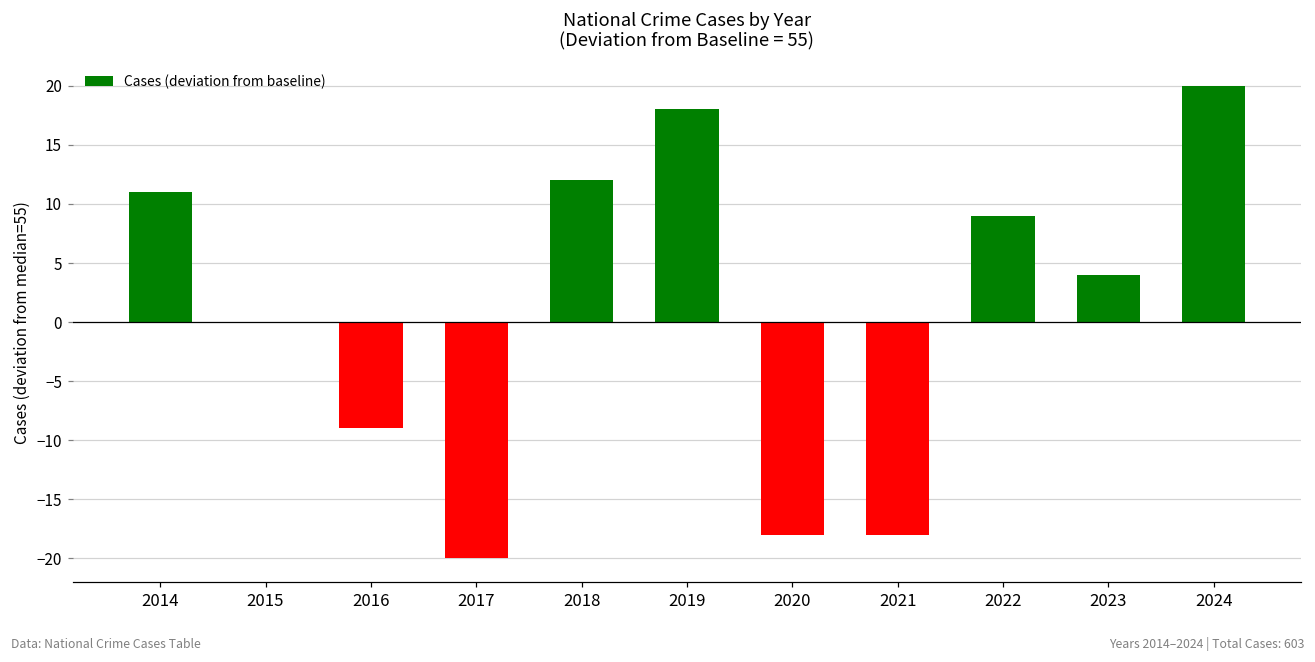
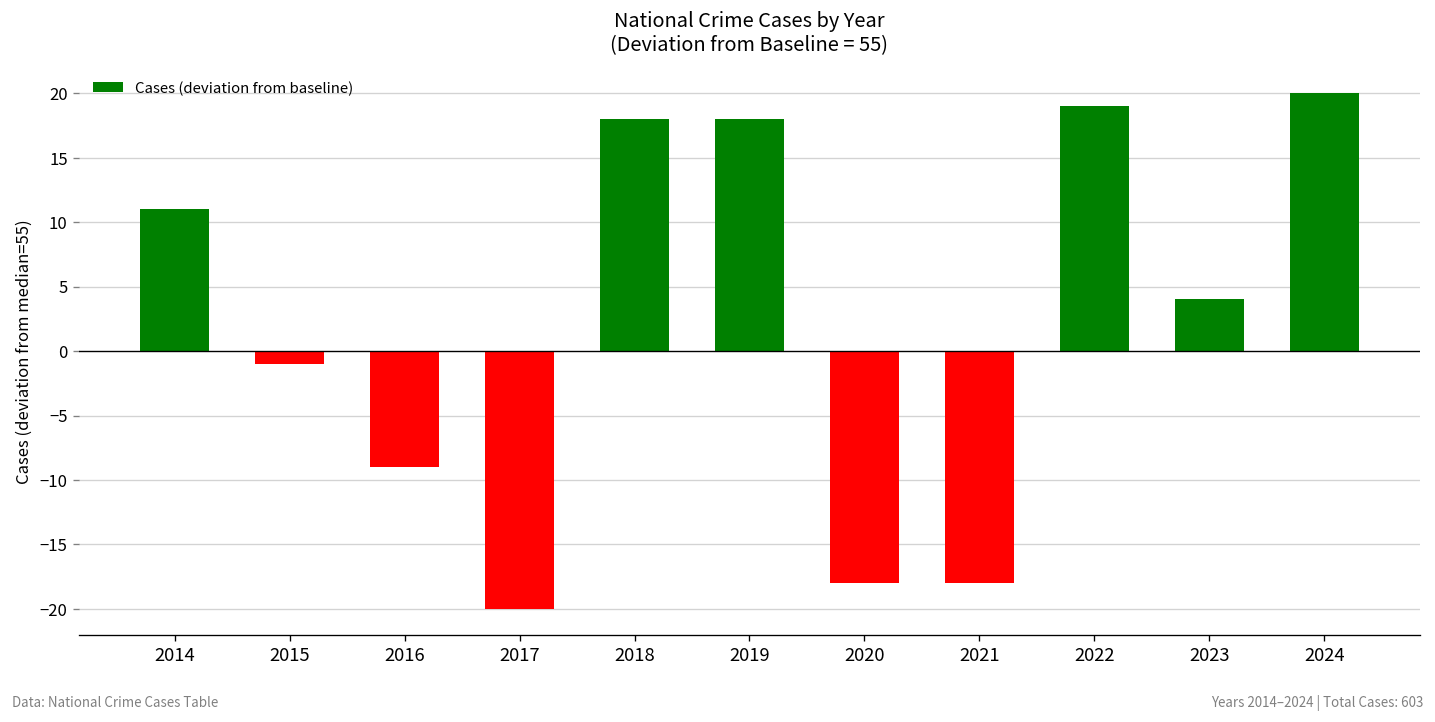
  {
    "2014": 11.0,
-   "2015": 0.0,
+   "2015": -1.0,
    "2016": -9.0,
    "2017": -20.0,
-   "2018": 12.0,
+   "2018": 18.0,
    "2019": 18.0,
    "2020": -18.0,
    "2021": -18.0,
-   "2022": 9.0,
+   "2022": 19.0,
    "2023": 4.0,
    "2024": 20.0
  }
